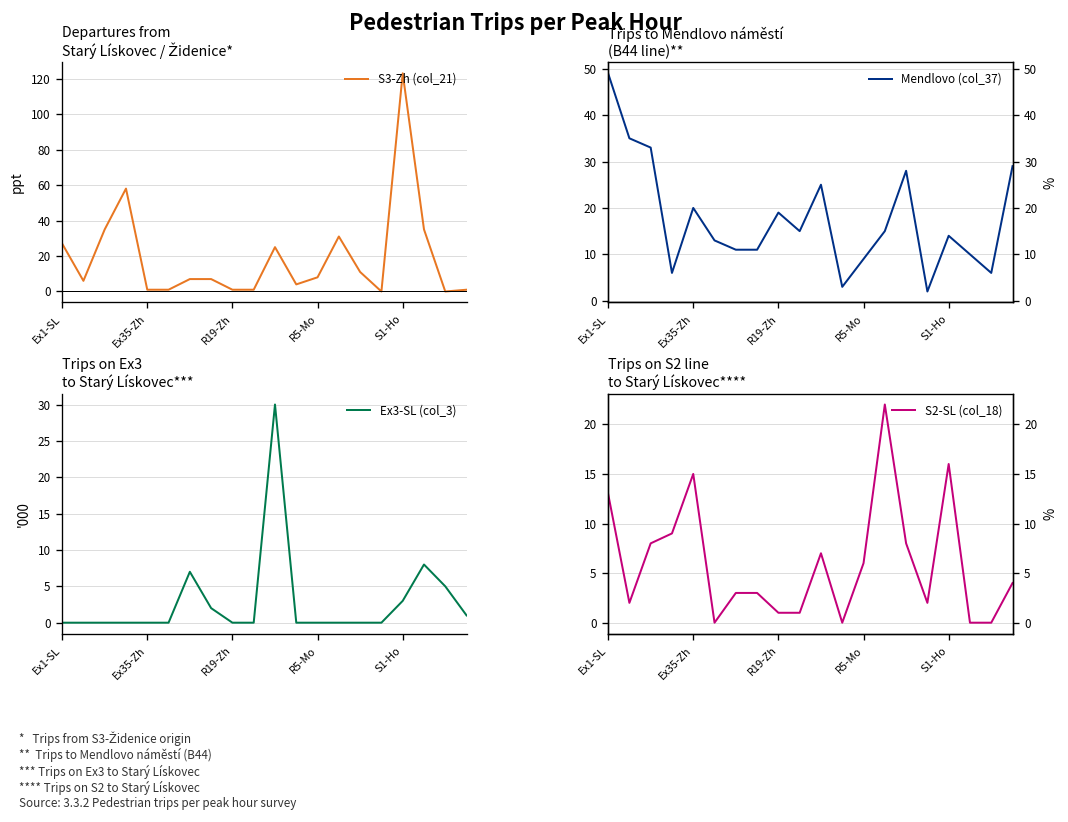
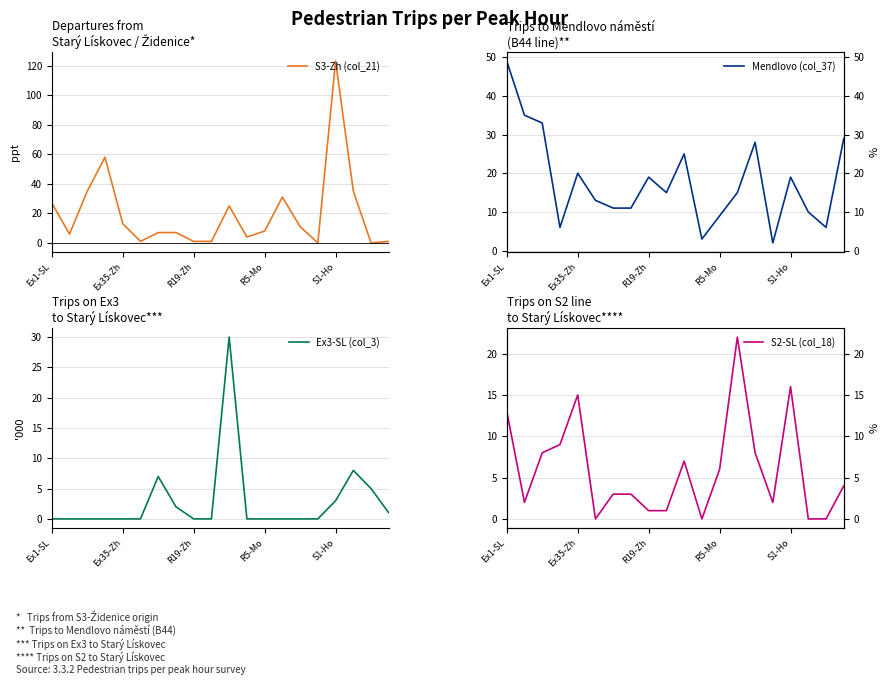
  {
    "Departures from Starý Lískovec / Židenice*": {
      "Ex1-SL": 27,
-     "Ex35-Zh": 1,
+     "Ex35-Zh": 13,
      "R19-Zh": 1,
      "R5-Mo": 8,
      "S1-Ho": 123
    },
    "Trips to Mendlovo náměstí (B44 line)**": {
      "Ex1-SL": 49,
      "Ex35-Zh": 20,
      "R19-Zh": 19,
      "R5-Mo": 9,
-     "S1-Ho": 14
+     "S1-Ho": 19
    },
    "Trips on Ex3 to Starý Lískovec***": {
      "Ex1-SL": 0,
      "Ex35-Zh": 0,
      "R19-Zh": 0,
      "R5-Mo": 0,
      "S1-Ho": 3
    },
    "Trips on S2 line to Starý Lískovec****": {
      "Ex1-SL": 13,
      "Ex35-Zh": 15,
      "R19-Zh": 1,
      "R5-Mo": 6,
      "S1-Ho": 16
    }
  }
